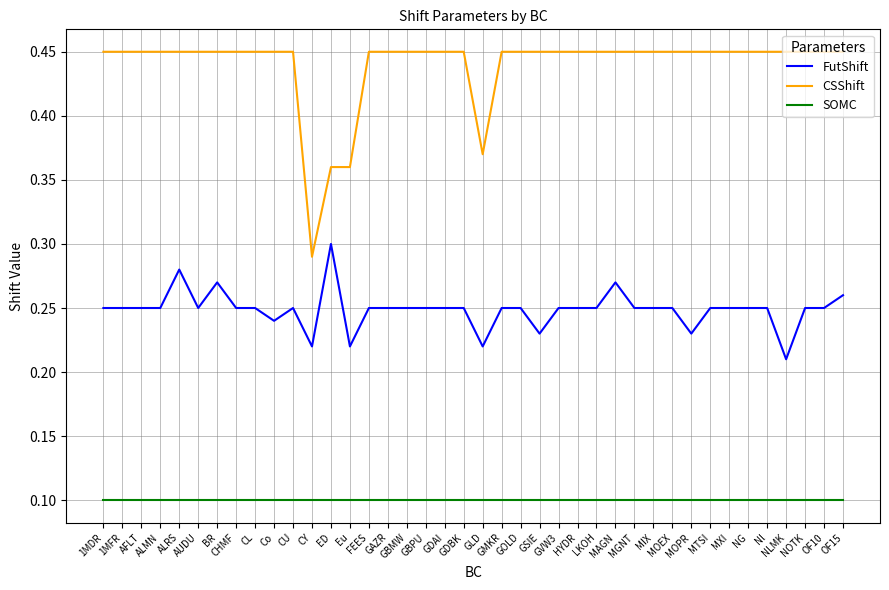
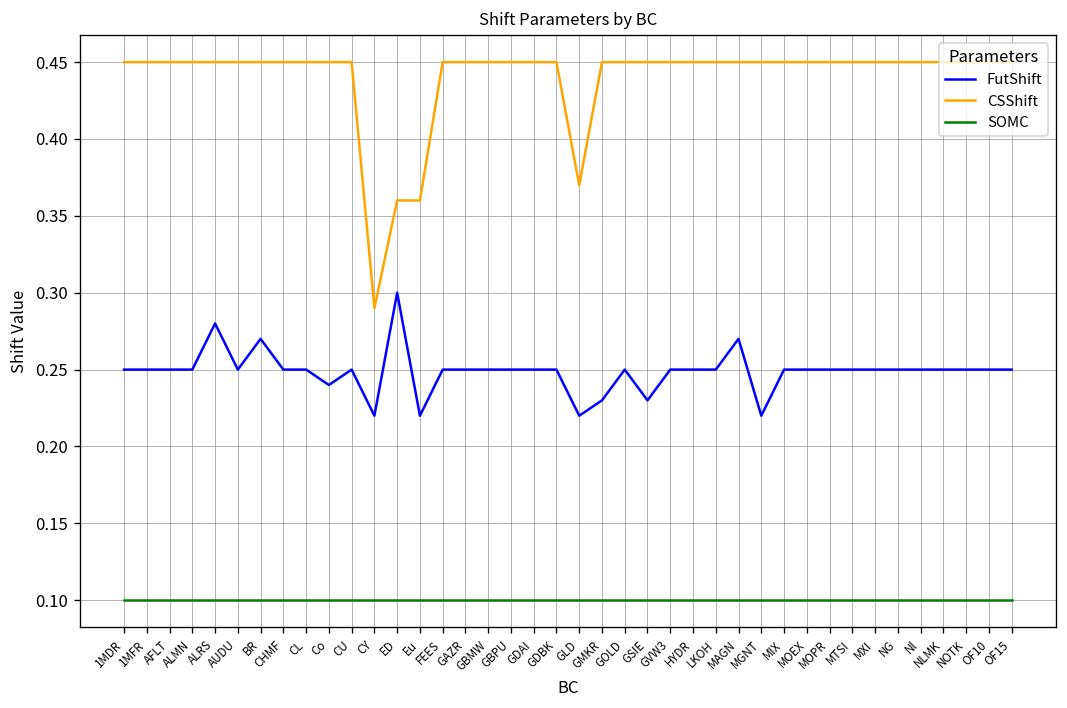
  {
    "FutShift": {
      "1MDR": 0.25,
      "1MFR": 0.25,
      "AFLT": 0.25,
      "ALMN": 0.25,
      "ALRS": 0.28,
      "AUDU": 0.25,
      "BR": 0.27,
      "CHMF": 0.25,
      "CL": 0.25,
      "Co": 0.24,
      "CU": 0.25,
      "CY": 0.22,
      "ED": 0.30,
      "Eu": 0.22,
      "FEES": 0.25,
      "GAZR": 0.25,
      "GBMW": 0.25,
      "GBPU": 0.25,
      "GDAI": 0.25,
      "GDBK": 0.25,
      "GLD": 0.22,
-     "GMKR": 0.25,
+     "GMKR": 0.23,
      "GOLD": 0.25,
      "GSIE": 0.23,
      "GVW3": 0.25,
      "HYDR": 0.25,
      "LKOH": 0.25,
      "MAGN": 0.27,
-     "MGNT": 0.25,
+     "MGNT": 0.22,
      "MIX": 0.25,
      "MOEX": 0.25,
-     "MOPR": 0.23,
+     "MOPR": 0.25,
      "MTSI": 0.25,
      "MXI": 0.25,
      "NG": 0.25,
      "Nl": 0.25,
-     "NLMK": 0.21,
+     "NLMK": 0.25,
      "NOTK": 0.25,
      "OF10": 0.25,
-     "OF15": 0.26
+     "OF15": 0.25
    },
    "CSShift": {
      "1MDR": 0.45,
      "1MFR": 0.45,
      "AFLT": 0.45,
      "ALMN": 0.45,
      "ALRS": 0.45,
      "AUDU": 0.45,
      "BR": 0.45,
      "CHMF": 0.45,
      "CL": 0.45,
      "Co": 0.45,
      "CU": 0.45,
      "CY": 0.29,
      "ED": 0.36,
      "Eu": 0.36,
      "FEES": 0.45,
      "GAZR": 0.45,
      "GBMW": 0.45,
      "GBPU": 0.45,
      "GDAI": 0.45,
      "GDBK": 0.45,
      "GLD": 0.37,
      "GMKR": 0.45,
      "GOLD": 0.45,
      "GSIE": 0.45,
      "GVW3": 0.45,
      "HYDR": 0.45,
      "LKOH": 0.45,
      "MAGN": 0.45,
      "MGNT": 0.45,
      "MIX": 0.45,
      "MOEX": 0.45,
      "MOPR": 0.45,
      "MTSI": 0.45,
      "MXI": 0.45,
      "NG": 0.45,
      "Nl": 0.45
    },
    "SOMC": {
      "1MDR": 0.10,
      "1MFR": 0.10,
      "AFLT": 0.10,
      "ALMN": 0.10,
      "ALRS": 0.10,
      "AUDU": 0.10,
      "BR": 0.10,
      "CHMF": 0.10,
      "CL": 0.10,
      "Co": 0.10,
      "CU": 0.10,
      "CY": 0.10,
      "ED": 0.10,
      "Eu": 0.10,
      "FEES": 0.10,
      "GAZR": 0.10,
      "GBMW": 0.10,
      "GBPU": 0.10,
      "GDAI": 0.10,
      "GDBK": 0.10,
      "GLD": 0.10,
      "GMKR": 0.10,
      "GOLD": 0.10,
      "GSIE": 0.10,
      "GVW3": 0.10,
      "HYDR": 0.10,
      "LKOH": 0.10,
      "MAGN": 0.10,
      "MGNT": 0.10,
      "MIX": 0.10,
      "MOEX": 0.10,
      "MOPR": 0.10,
      "MTSI": 0.10,
      "MXI": 0.10,
      "NG": 0.10,
      "Nl": 0.10,
      "NLMK": 0.10,
      "NOTK": 0.10,
      "OF10": 0.10,
      "OF15": 0.10
    }
  }
